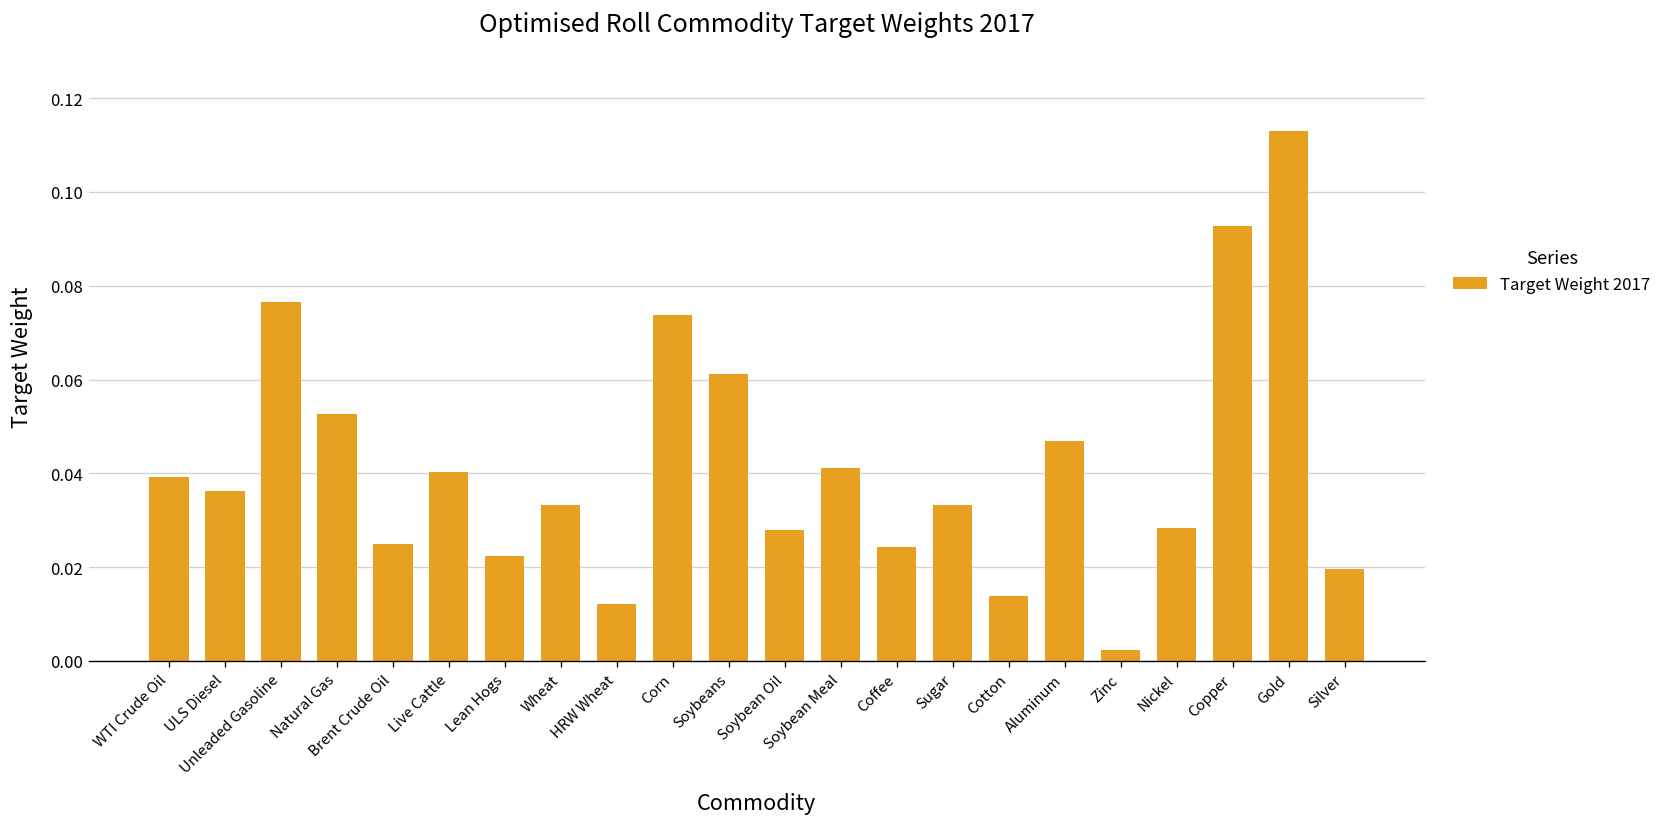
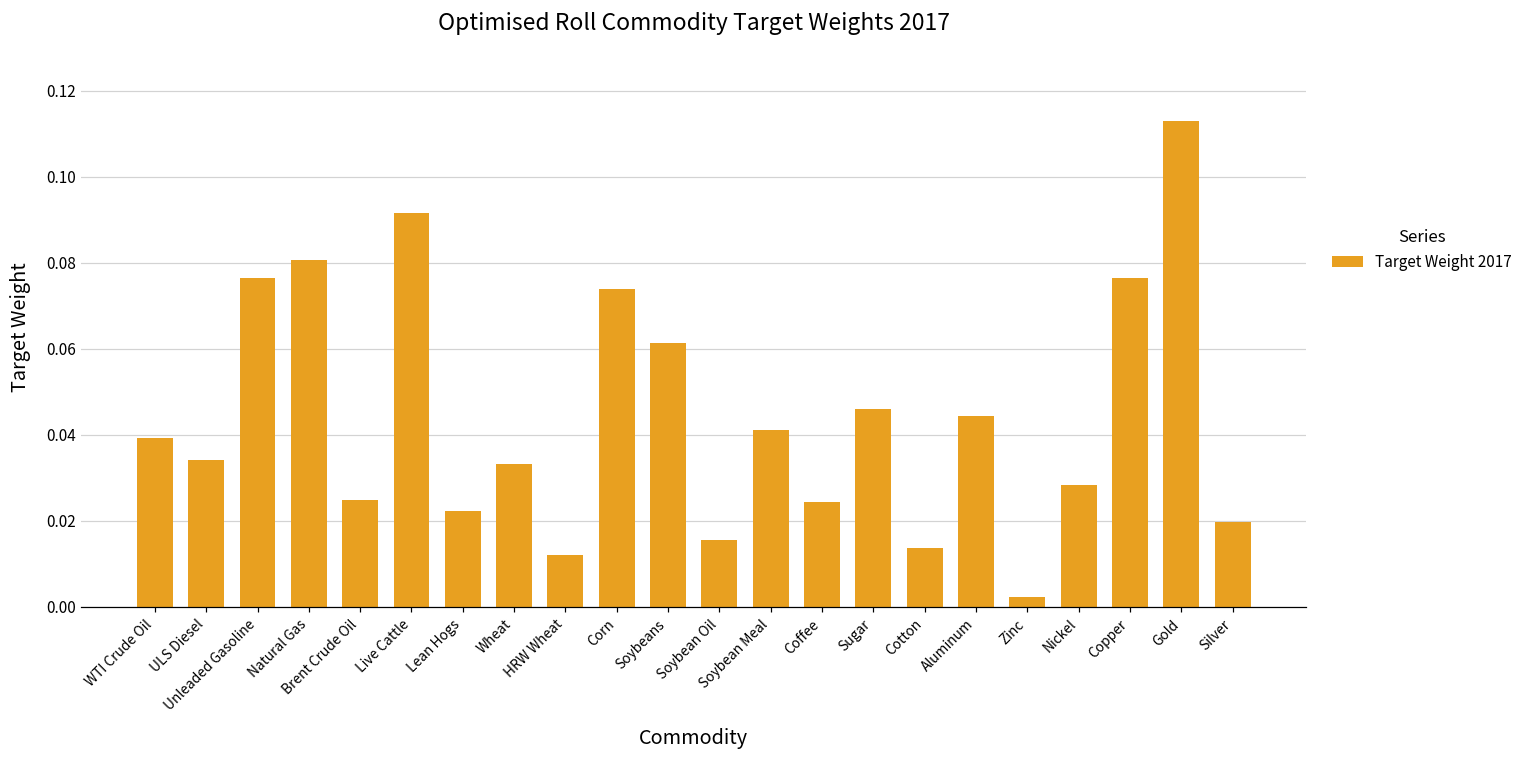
  {
    "WTI Crude Oil": 0.039,
-   "ULS Diesel": 0.036,
+   "ULS Diesel": 0.034,
    "Unleaded Gasoline": 0.076,
-   "Natural Gas": 0.053,
+   "Natural Gas": 0.081,
    "Brent Crude Oil": 0.025,
-   "Live Cattle": 0.040,
+   "Live Cattle": 0.092,
    "Lean Hogs": 0.022,
    "Wheat": 0.033,
    "HRW Wheat": 0.012,
    "Corn": 0.074,
    "Soybeans": 0.061,
-   "Soybean Oil": 0.028,
+   "Soybean Oil": 0.016,
    "Soybean Meal": 0.041,
    "Coffee": 0.024,
-   "Sugar": 0.033,
+   "Sugar": 0.046,
    "Cotton": 0.014,
-   "Aluminum": 0.047,
+   "Aluminum": 0.044,
    "Zinc": 0.002,
    "Nickel": 0.028,
-   "Copper": 0.093,
+   "Copper": 0.076,
    "Gold": 0.113,
    "Silver": 0.020
  }
